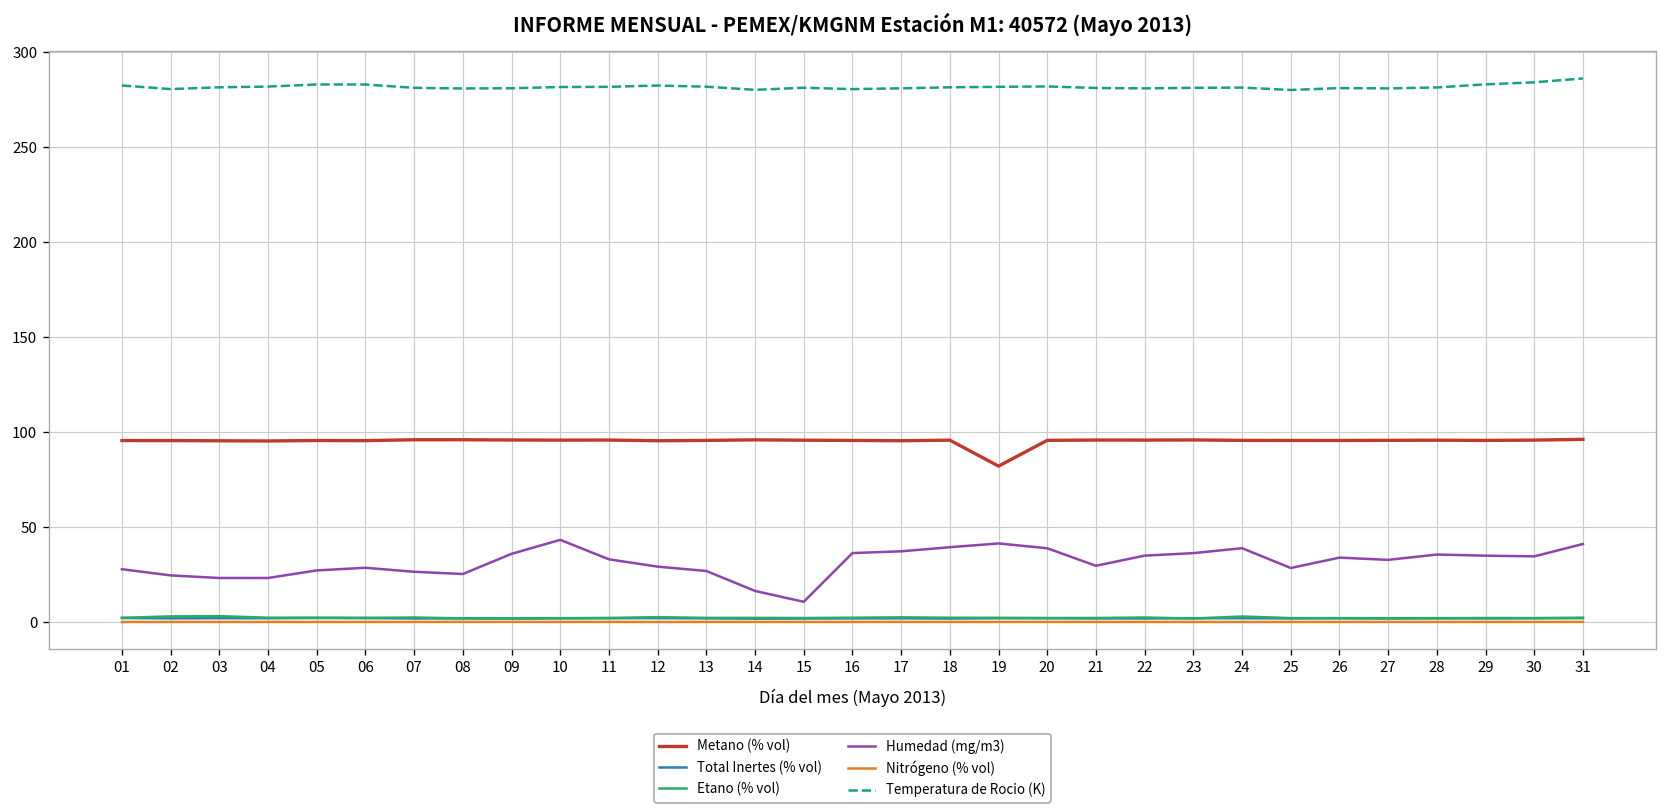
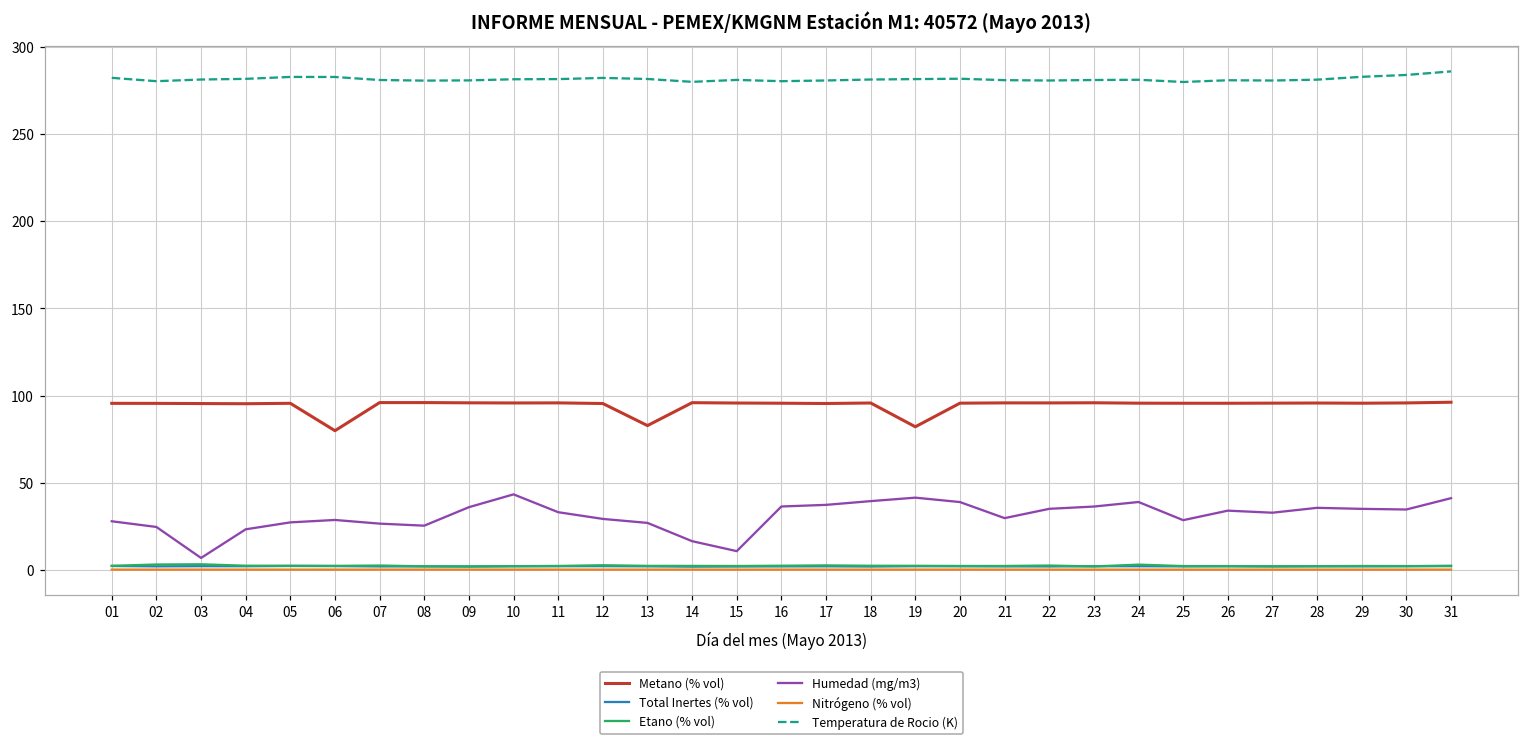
  {
    "Metano (% vol)": {
      "01": 96,
      "02": 96,
      "03": 95,
      "04": 95,
      "05": 96,
-     "06": 96,
+     "06": 80,
      "07": 96,
      "08": 96,
      "09": 96,
      "10": 96,
      "11": 96,
      "12": 95,
-     "13": 96,
+     "13": 83,
      "14": 96,
      "15": 96,
      "16": 96,
      "17": 95,
      "18": 96,
      "19": 82,
      "20": 96,
      "21": 96,
      "22": 96,
      "23": 96,
      "24": 96,
      "25": 96,
      "26": 96,
      "27": 96,
      "28": 96,
      "29": 96,
      "30": 96,
      "31": 96
    },
    "Humedad (mg/m3)": {
      "01": 28,
      "02": 25,
-     "03": 23,
+     "03": 7,
      "04": 23,
      "05": 27,
      "06": 29,
      "07": 27,
      "08": 25,
      "09": 36,
      "10": 43,
      "11": 33,
      "12": 29,
      "13": 27,
      "14": 16,
      "15": 11,
      "16": 36,
      "17": 37,
      "18": 39,
      "19": 41,
      "20": 39,
      "21": 30,
      "22": 35,
      "23": 36,
      "24": 39,
      "25": 29,
      "26": 34,
      "27": 33,
      "28": 36,
      "29": 35,
      "30": 35,
      "31": 41
    },
    "Nitrógeno (% vol)": {
      "01": 0,
      "02": 0,
      "03": 0,
      "04": 0,
      "05": 0,
      "06": 0,
      "07": 0,
      "08": 0,
      "09": 0,
      "10": 0,
      "11": 0,
      "12": 0,
      "13": 0,
      "14": 0,
      "15": 0,
      "16": 0,
      "17": 0,
      "18": 0,
      "19": 0,
      "20": 0,
      "21": 0,
      "22": 0,
      "23": 0,
      "24": 0,
      "25": 0,
      "26": 0,
      "27": 0,
      "28": 0,
      "29": 0,
      "30": 0,
      "31": 0
    }
  }
